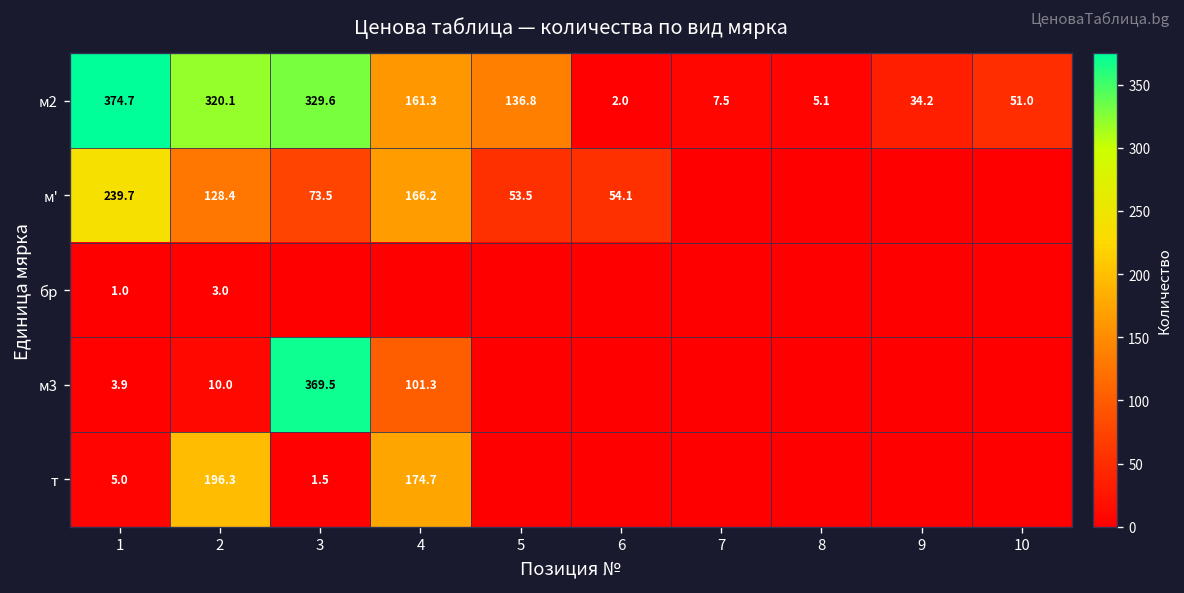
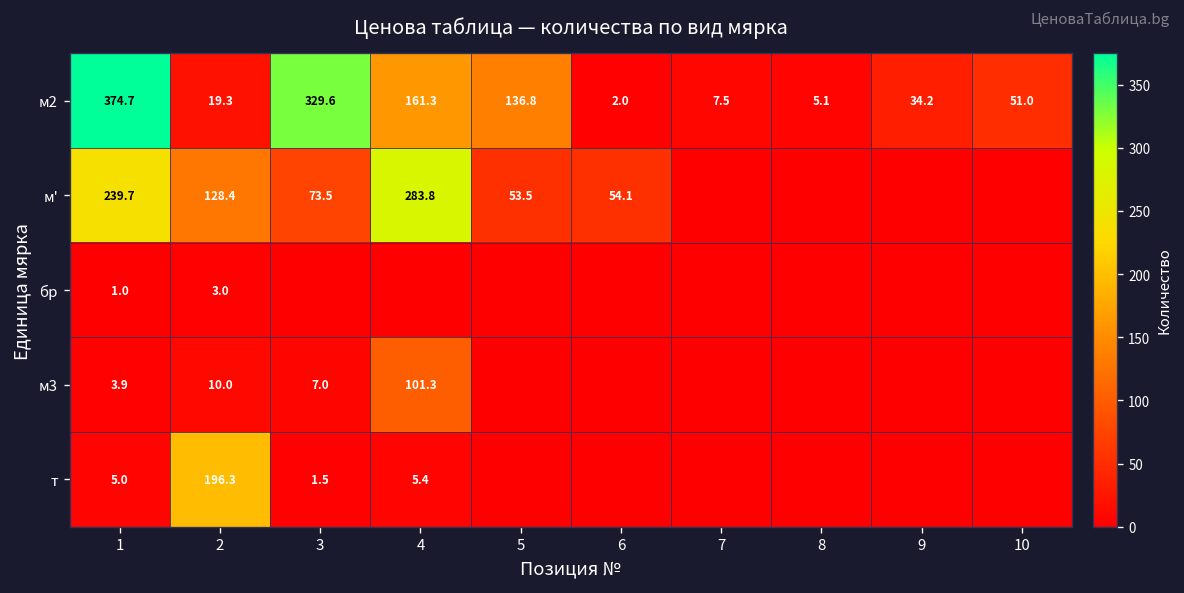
  {
    "м2": {
      "1": 374.7,
-     "2": 320.1,
+     "2": 19.3,
      "3": 329.6,
      "4": 161.3,
      "5": 136.8,
      "6": 2.0,
      "7": 7.5,
      "8": 5.1,
      "9": 34.2,
      "10": 51.0
    },
    "м'": {
      "1": 239.7,
      "2": 128.4,
      "3": 73.5,
-     "4": 166.2,
+     "4": 283.8,
      "5": 53.5,
      "6": 54.1
    },
    "бр": {
      "1": 1.0,
      "2": 3.0
    },
    "м3": {
      "1": 3.9,
      "2": 10.0,
-     "3": 369.5,
+     "3": 7.0,
      "4": 101.3
    },
    "т": {
      "1": 5.0,
      "2": 196.3,
      "3": 1.5,
-     "4": 174.7
+     "4": 5.4
    }
  }
